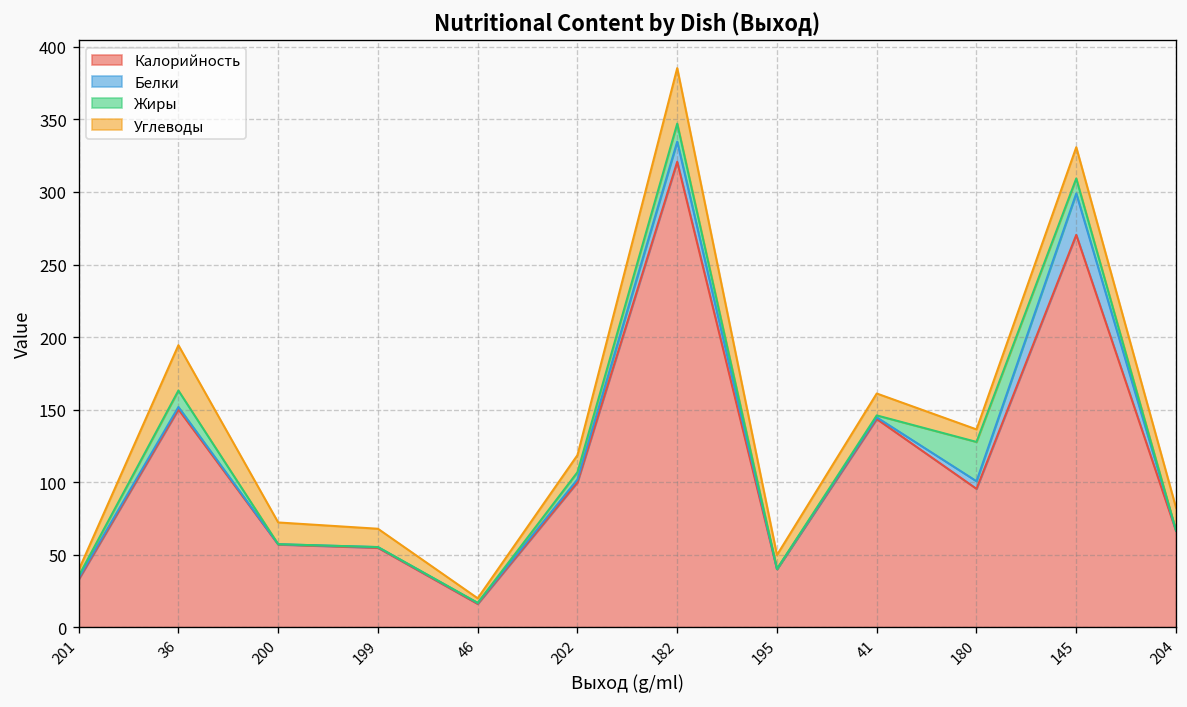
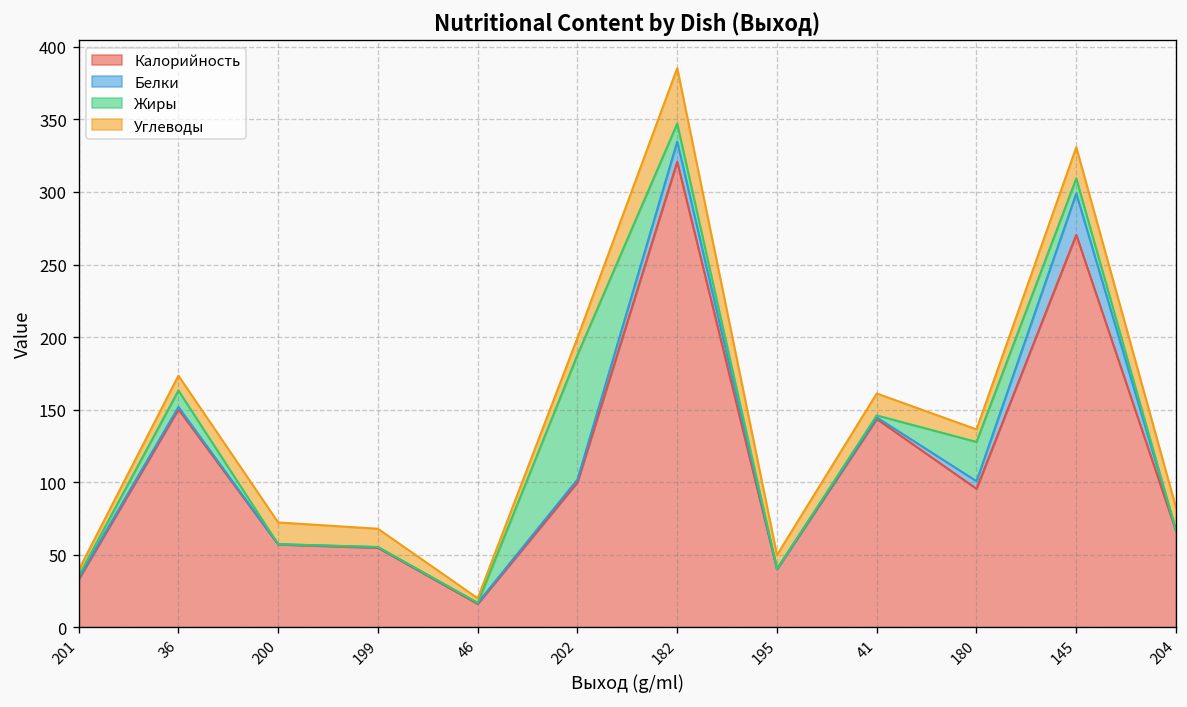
  {
    "Калорийность": {
      "182": 321,
      "180": 95,
      "145": 270
    },
    "Белки": {
      "182": 14,
      "180": 5,
      "145": 29
    },
    "Жиры": {
      "36": 11,
-     "202": 5,
+     "202": 86,
      "182": 12,
      "180": 27,
      "145": 10
    },
    "Углеводы": {
      "201": 4,
-     "36": 31,
+     "36": 10,
      "200": 15,
      "199": 13,
      "46": 3,
      "202": 12,
      "182": 38,
      "195": 10,
      "41": 15,
      "180": 9,
      "145": 22,
      "204": 16
    }
  }
